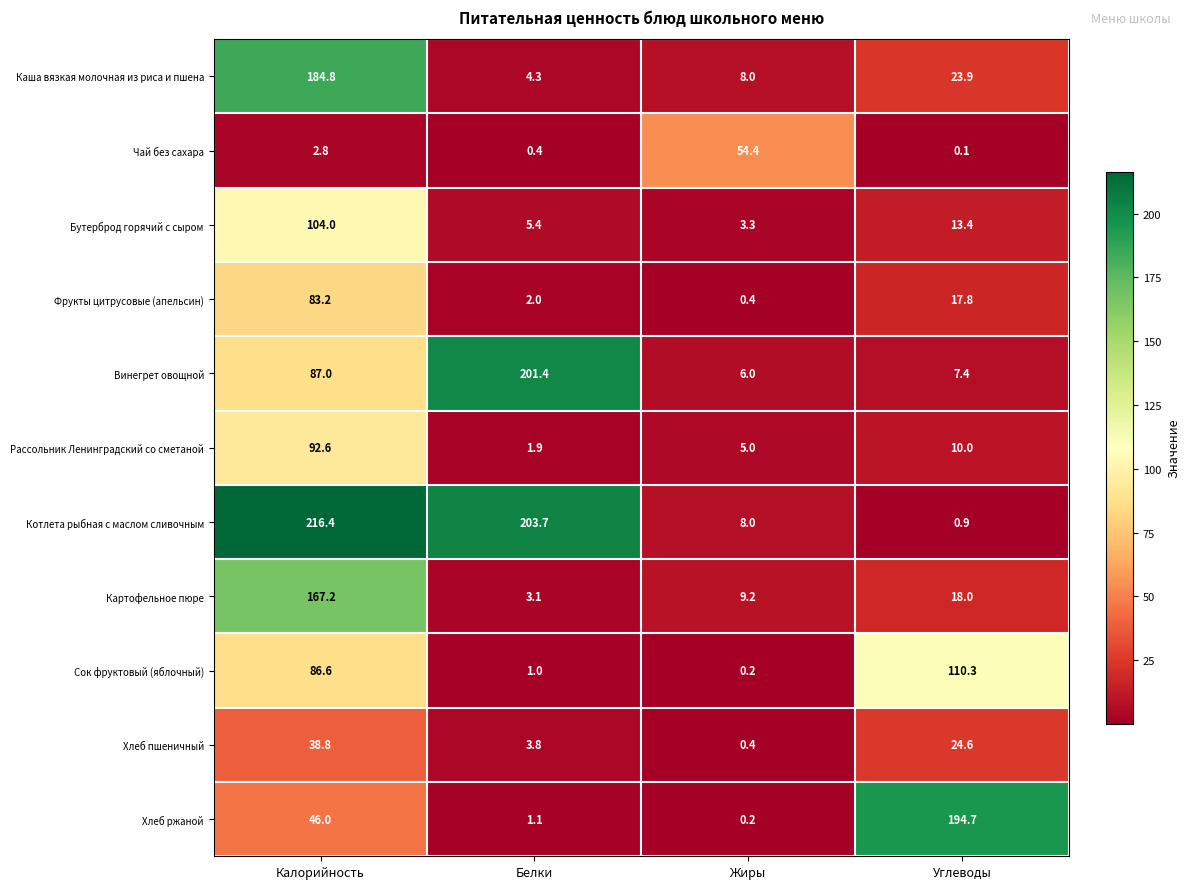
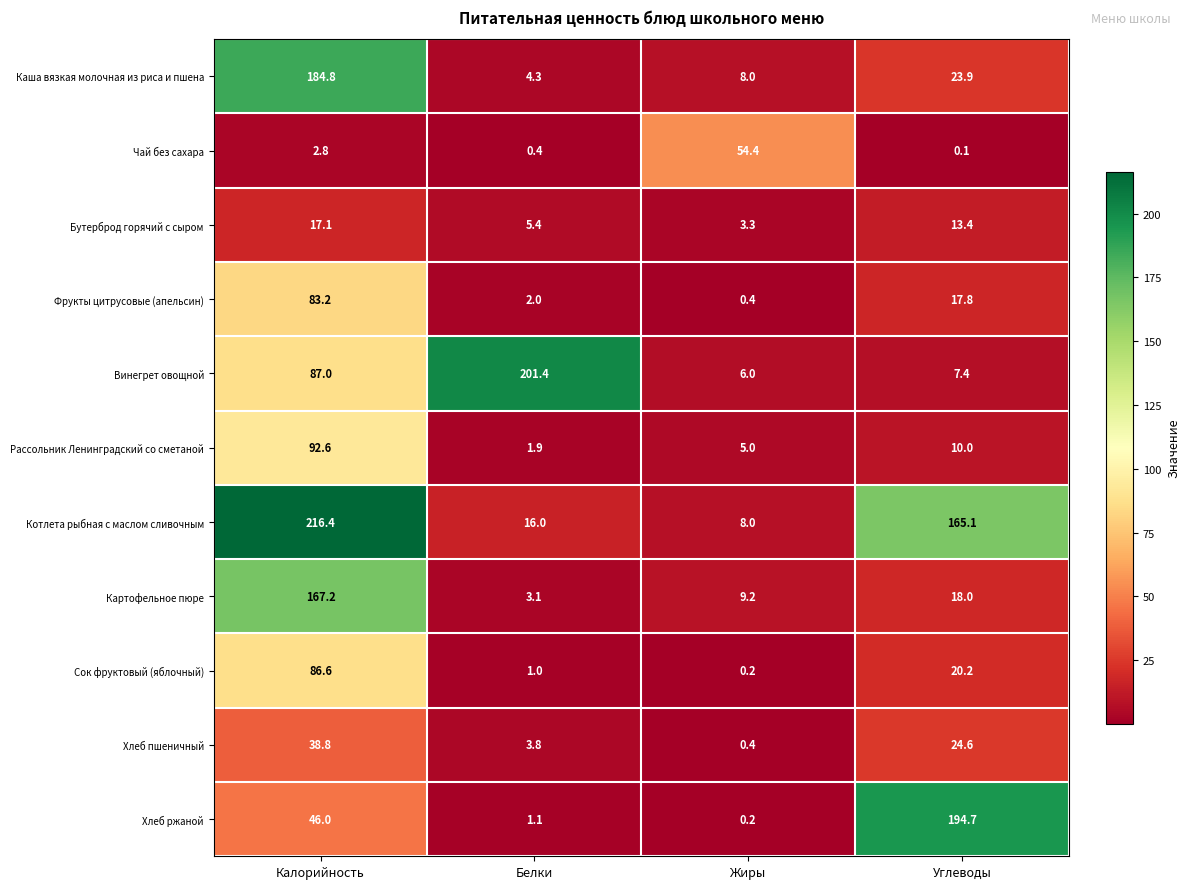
  {
    "Каша вязкая молочная из риса и пшена": {
      "Калорийность": 184.8,
      "Белки": 4.3,
      "Жиры": 8.0,
      "Углеводы": 23.9
    },
    "Чай без сахара": {
      "Калорийность": 2.8,
      "Белки": 0.4,
      "Жиры": 54.4,
      "Углеводы": 0.1
    },
    "Бутерброд горячий с сыром": {
-     "Калорийность": 104.0,
+     "Калорийность": 17.1,
      "Белки": 5.4,
      "Жиры": 3.3,
      "Углеводы": 13.4
    },
    "Фрукты цитрусовые (апельсин)": {
      "Калорийность": 83.2,
      "Белки": 2.0,
      "Жиры": 0.4,
      "Углеводы": 17.8
    },
    "Винегрет овощной": {
      "Калорийность": 87.0,
      "Белки": 201.4,
      "Жиры": 6.0,
      "Углеводы": 7.4
    },
    "Рассольник Ленинградский со сметаной": {
      "Калорийность": 92.6,
      "Белки": 1.9,
      "Жиры": 5.0,
      "Углеводы": 10.0
    },
    "Котлета рыбная с маслом сливочным": {
      "Калорийность": 216.4,
-     "Белки": 203.7,
+     "Белки": 16.0,
      "Жиры": 8.0,
-     "Углеводы": 0.9
+     "Углеводы": 165.1
    },
    "Картофельное пюре": {
      "Калорийность": 167.2,
      "Белки": 3.1,
      "Жиры": 9.2,
      "Углеводы": 18.0
    },
    "Сок фруктовый (яблочный)": {
      "Калорийность": 86.6,
      "Белки": 1.0,
      "Жиры": 0.2,
-     "Углеводы": 110.3
+     "Углеводы": 20.2
    },
    "Хлеб пшеничный": {
      "Калорийность": 38.8,
      "Белки": 3.8,
      "Жиры": 0.4,
      "Углеводы": 24.6
    },
    "Хлеб ржаной": {
      "Калорийность": 46.0,
      "Белки": 1.1,
      "Жиры": 0.2,
      "Углеводы": 194.7
    }
  }
